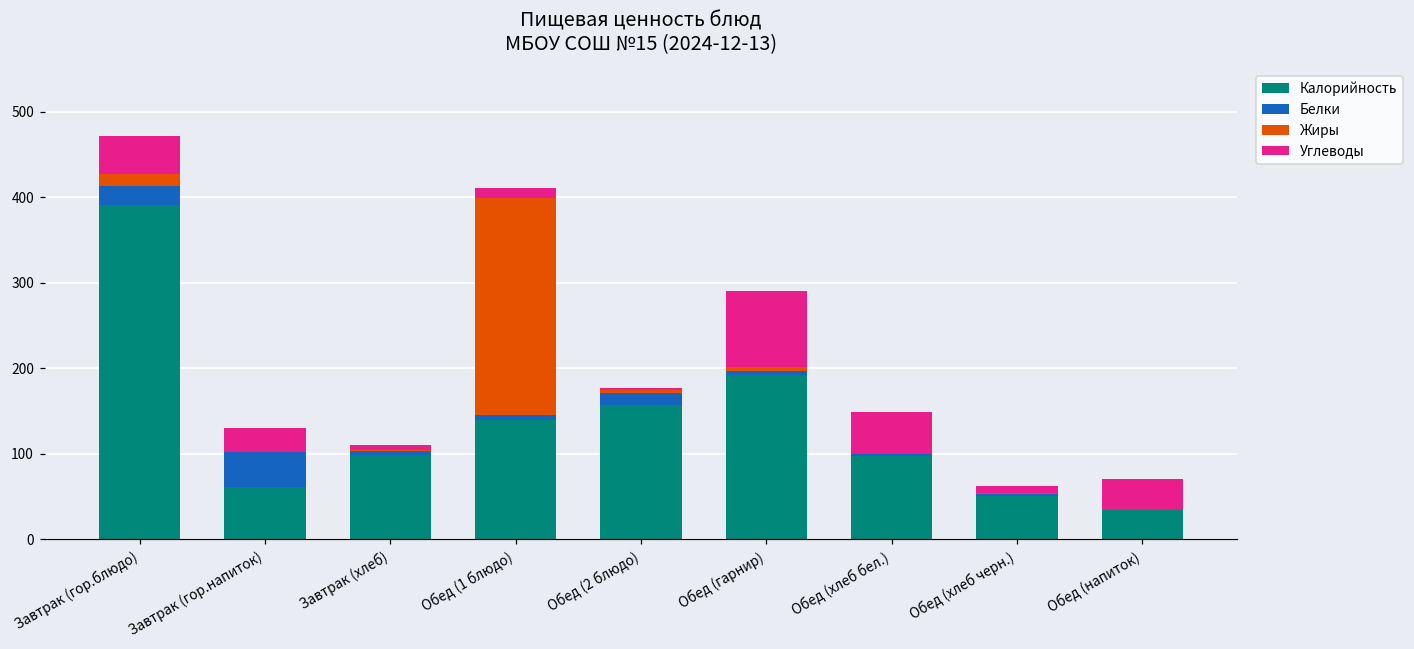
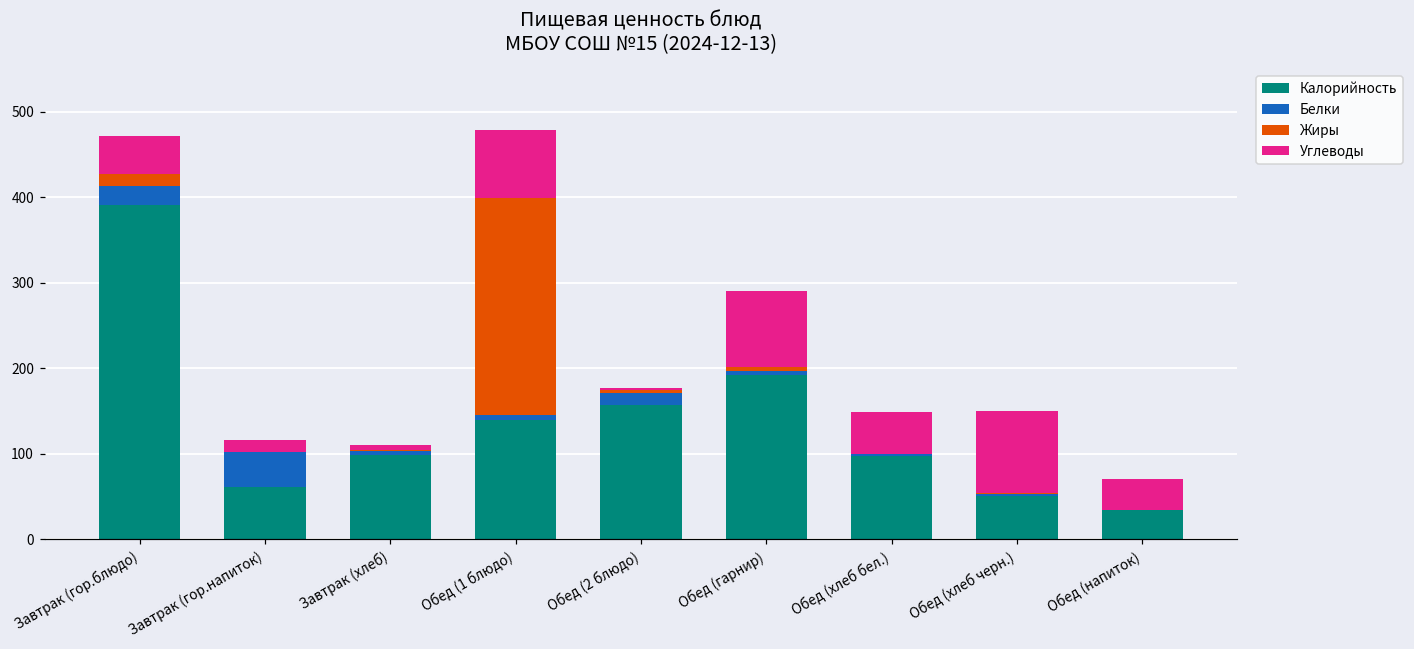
  {
    "Калорийность": {
      "Завтрак (гор.блюдо)": 390,
      "Завтрак (гор.напиток)": 60,
      "Завтрак (хлеб)": 100,
      "Обед (1 блюдо)": 140,
      "Обед (2 блюдо)": 160,
      "Обед (гарнир)": 190,
      "Обед (хлеб бел.)": 100,
      "Обед (хлеб черн.)": 50,
      "Обед (напиток)": 30
    },
    "Белки": {
      "Завтрак (гор.блюдо)": 20,
      "Завтрак (гор.напиток)": 40,
      "Завтрак (хлеб)": 0,
      "Обед (1 блюдо)": 10,
      "Обед (2 блюдо)": 10,
      "Обед (гарнир)": 10,
      "Обед (напиток)": 0
    },
    "Жиры": {
      "Завтрак (гор.блюдо)": 10,
      "Завтрак (гор.напиток)": 0,
      "Обед (1 блюдо)": 250,
      "Обед (2 блюдо)": 0,
      "Обед (гарнир)": 10,
      "Обед (хлеб бел.)": 0,
      "Обед (напиток)": 0
    },
    "Углеводы": {
      "Завтрак (гор.блюдо)": 50,
-     "Завтрак (гор.напиток)": 30,
+     "Завтрак (гор.напиток)": 10,
      "Завтрак (хлеб)": 10,
-     "Обед (1 блюдо)": 10,
+     "Обед (1 блюдо)": 80,
      "Обед (гарнир)": 90,
      "Обед (хлеб бел.)": 50,
-     "Обед (хлеб черн.)": 10,
+     "Обед (хлеб черн.)": 100,
      "Обед (напиток)": 40
    }
  }
